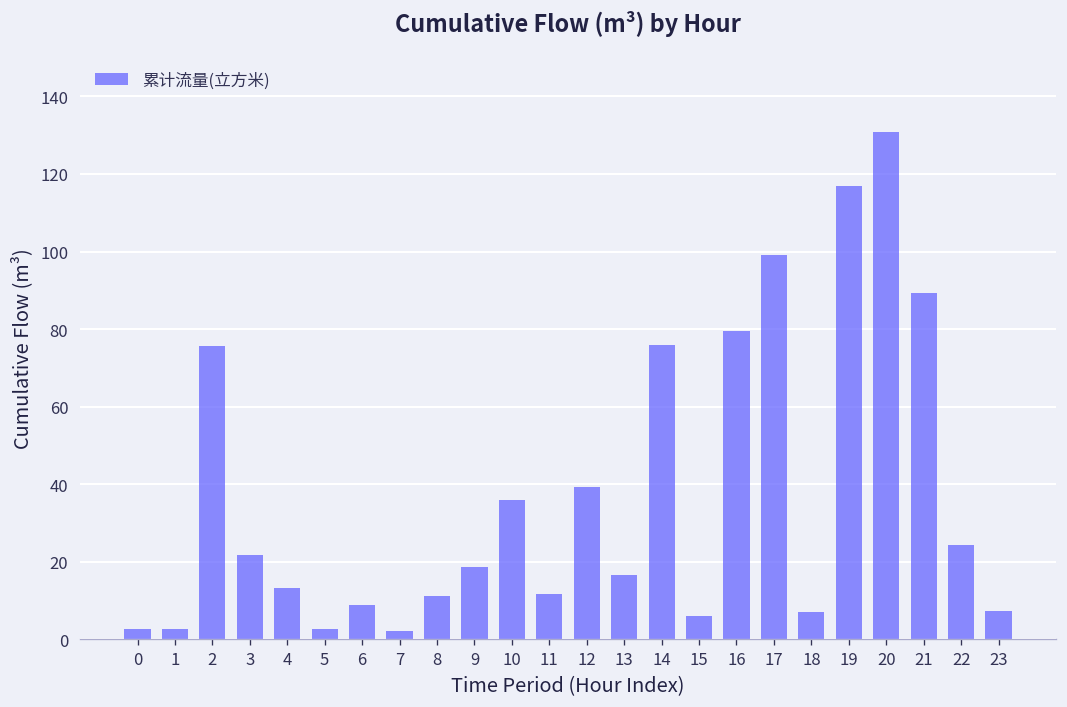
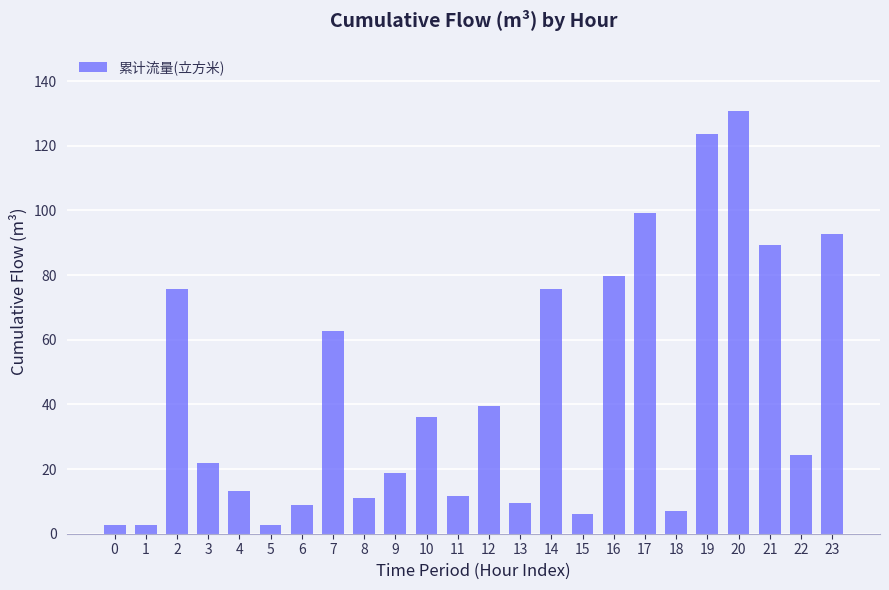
  {
    "0": 3,
    "1": 3,
    "2": 76,
    "3": 22,
    "4": 13,
    "5": 3,
    "6": 9,
-   "7": 2,
+   "7": 63,
    "8": 11,
    "9": 19,
    "10": 36,
    "11": 12,
    "12": 39,
-   "13": 17,
+   "13": 9,
    "14": 76,
    "15": 6,
    "16": 80,
    "17": 99,
    "18": 7,
-   "19": 117,
+   "19": 124,
    "20": 131,
    "21": 89,
    "22": 24,
-   "23": 7
+   "23": 93
  }
